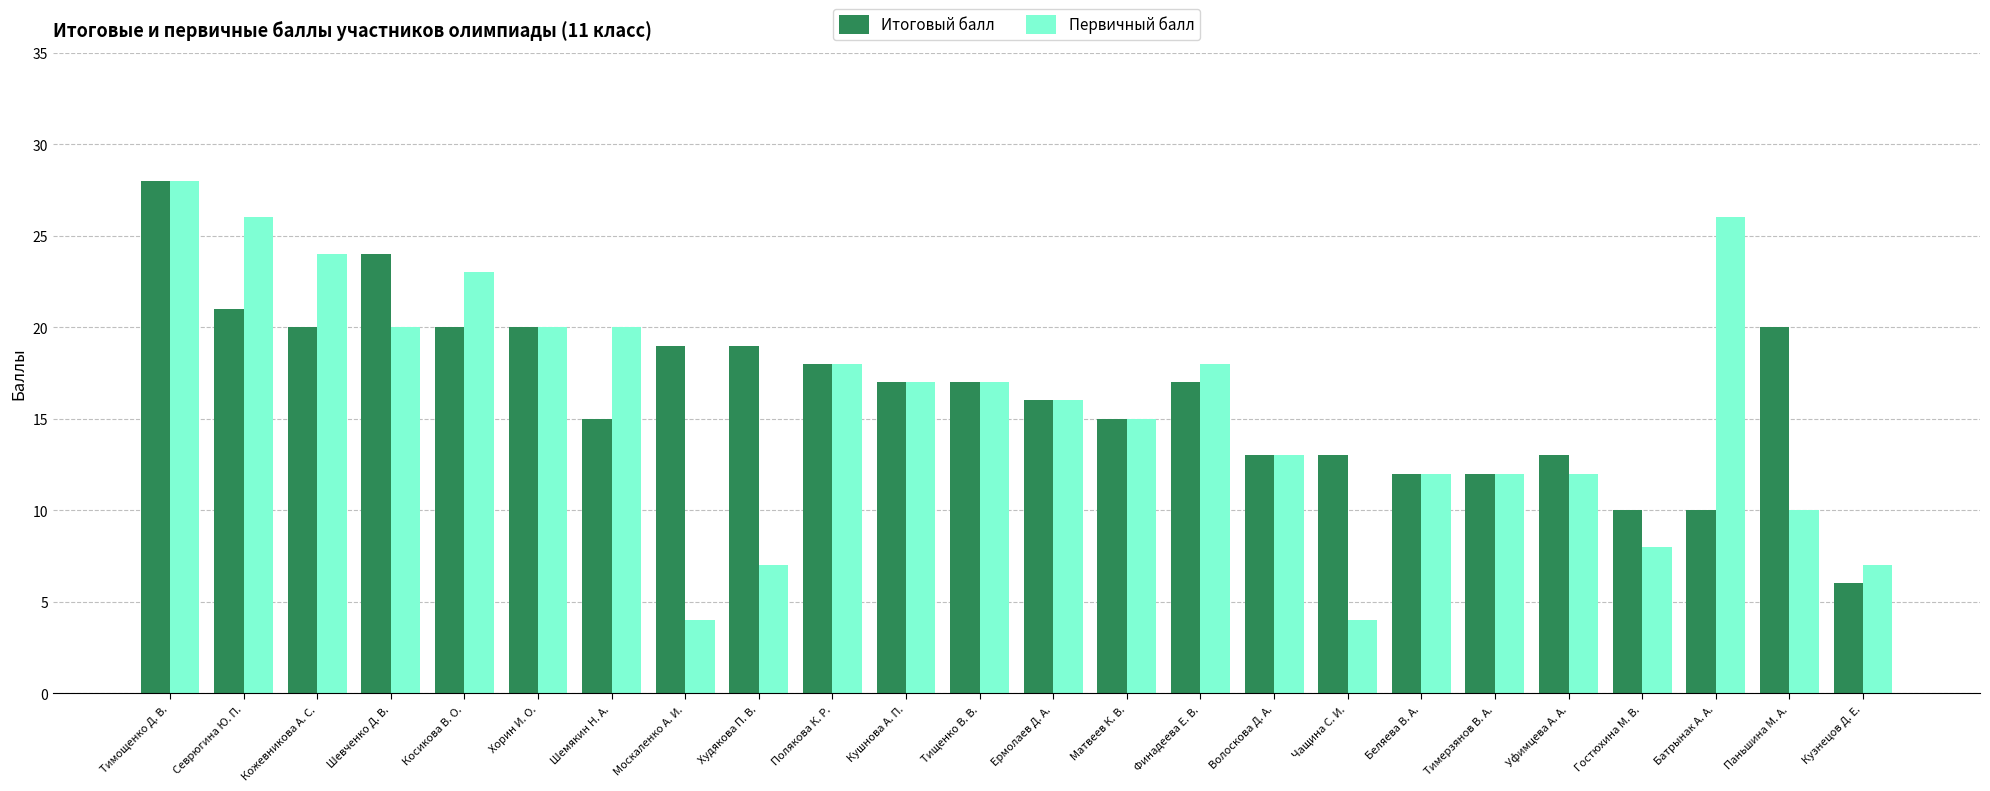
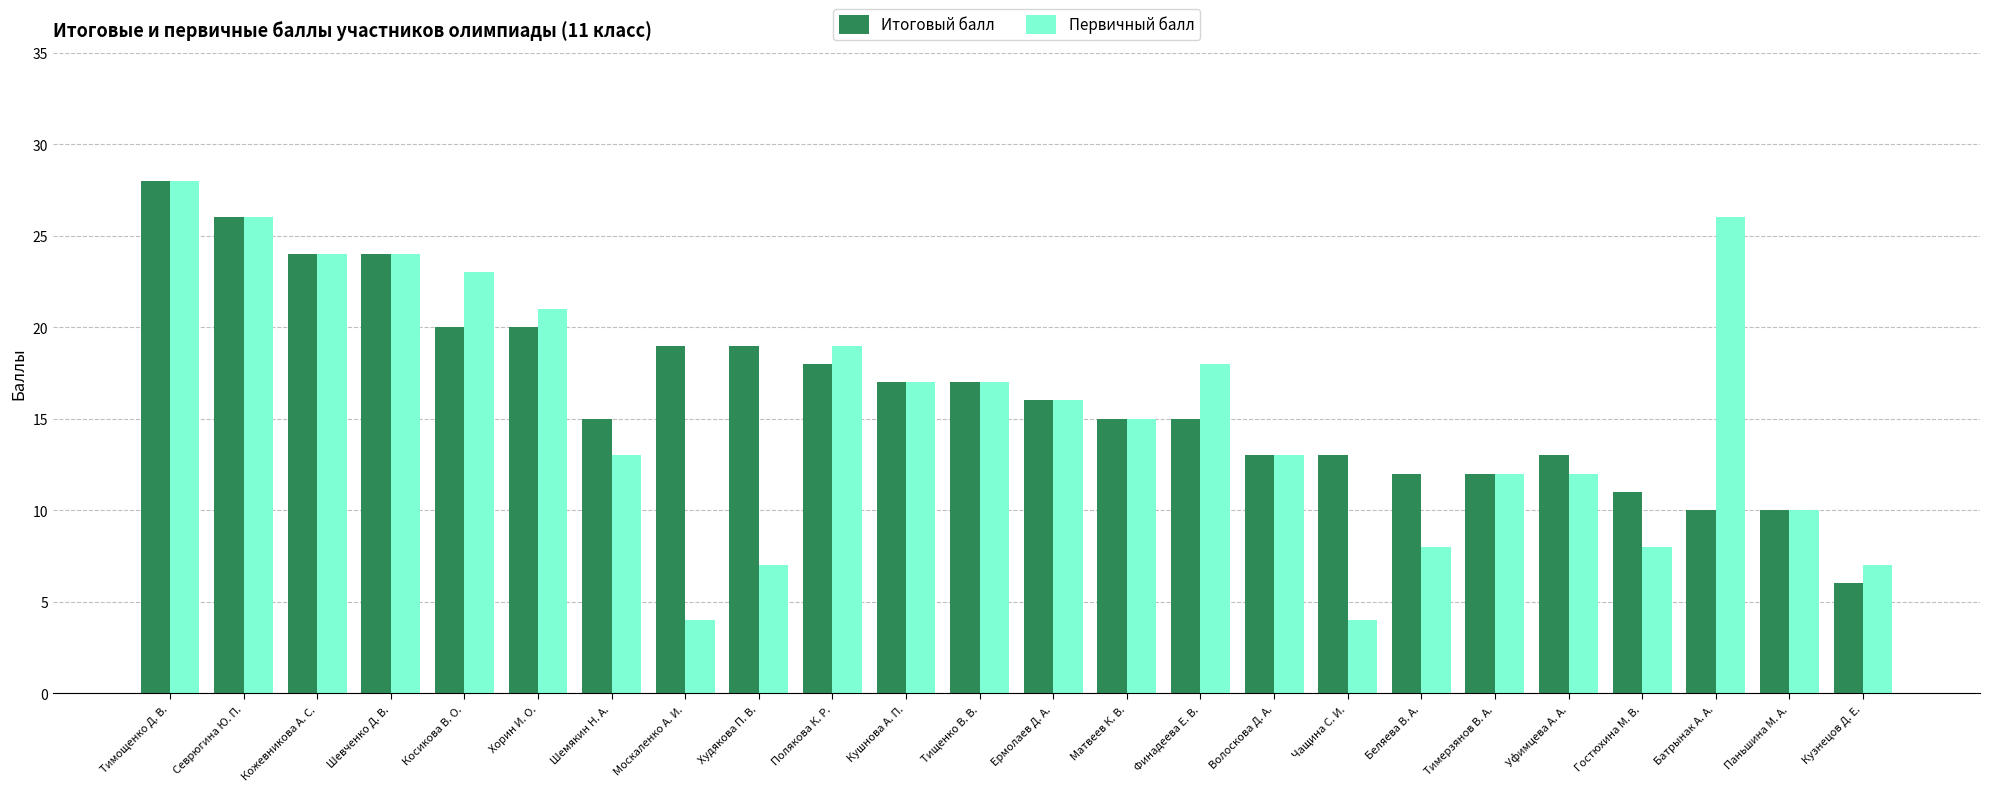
  {
    "Итоговый балл": {
      "Тимощенко Д. В.": 28,
-     "Севрюгина Ю. П.": 21,
-     "Кожевникова А. С.": 20,
+     "Севрюгина Ю. П.": 26,
+     "Кожевникова А. С.": 24,
      "Шевченко Д. В.": 24,
      "Косикова В. О.": 20,
      "Хорин И. О.": 20,
      "Шемякин Н. А.": 15,
      "Москаленко А. И.": 19,
      "Худякова П. В.": 19,
      "Полякова К. Р.": 18,
      "Кушнова А. П.": 17,
      "Тищенко В. В.": 17,
      "Ермолаев Д. А.": 16,
      "Матвеев К. В.": 15,
-     "Финадеева Е. В.": 17,
+     "Финадеева Е. В.": 15,
      "Волоскова Д. А.": 13,
      "Чащина С. И.": 13,
      "Беляева В. А.": 12,
      "Тимерзянов В. А.": 12,
      "Уфимцева А. А.": 13,
-     "Гостюхина М. В.": 10,
+     "Гостюхина М. В.": 11,
      "Батрынак А. А.": 10,
-     "Паньшина М. А.": 20,
+     "Паньшина М. А.": 10,
      "Кузнецов Д. Е.": 6
    },
    "Первичный балл": {
      "Тимощенко Д. В.": 28,
      "Севрюгина Ю. П.": 26,
      "Кожевникова А. С.": 24,
-     "Шевченко Д. В.": 20,
+     "Шевченко Д. В.": 24,
      "Косикова В. О.": 23,
-     "Хорин И. О.": 20,
-     "Шемякин Н. А.": 20,
+     "Хорин И. О.": 21,
+     "Шемякин Н. А.": 13,
      "Москаленко А. И.": 4,
      "Худякова П. В.": 7,
-     "Полякова К. Р.": 18,
+     "Полякова К. Р.": 19,
      "Кушнова А. П.": 17,
      "Тищенко В. В.": 17,
      "Ермолаев Д. А.": 16,
      "Матвеев К. В.": 15,
      "Финадеева Е. В.": 18,
      "Волоскова Д. А.": 13,
      "Чащина С. И.": 4,
-     "Беляева В. А.": 12,
+     "Беляева В. А.": 8,
      "Тимерзянов В. А.": 12,
      "Уфимцева А. А.": 12,
      "Гостюхина М. В.": 8,
      "Батрынак А. А.": 26,
      "Паньшина М. А.": 10,
      "Кузнецов Д. Е.": 7
    }
  }
